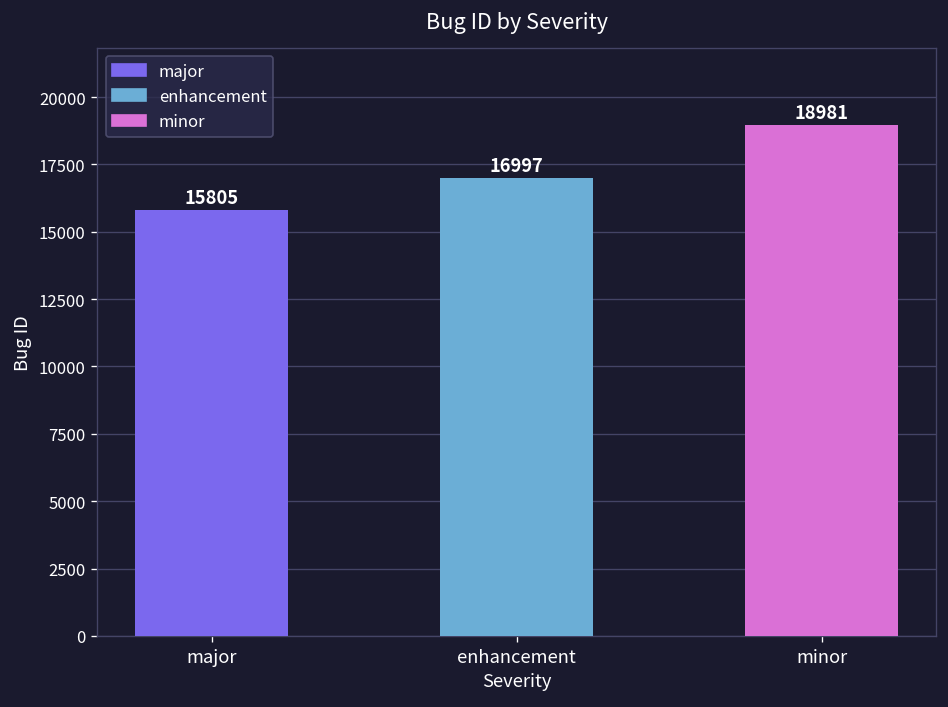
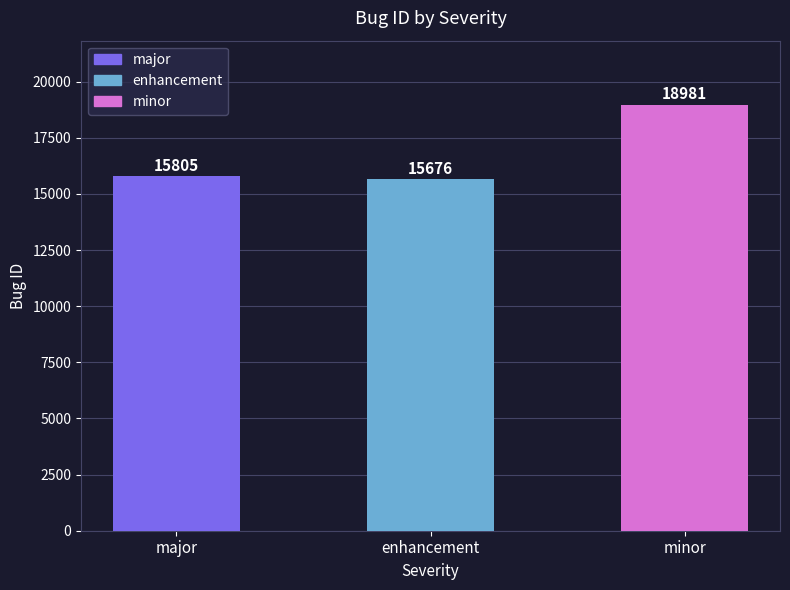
  {
    "major": 15805,
-   "enhancement": 16997,
+   "enhancement": 15676,
    "minor": 18981
  }
